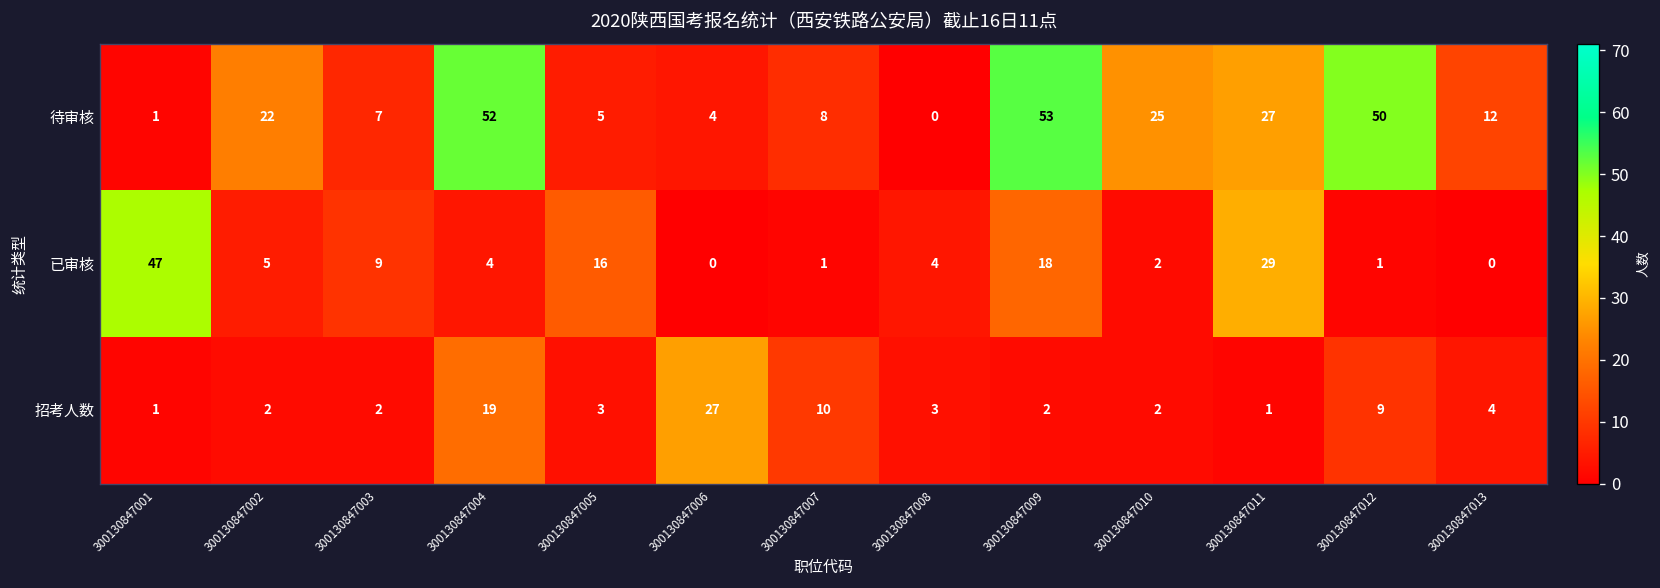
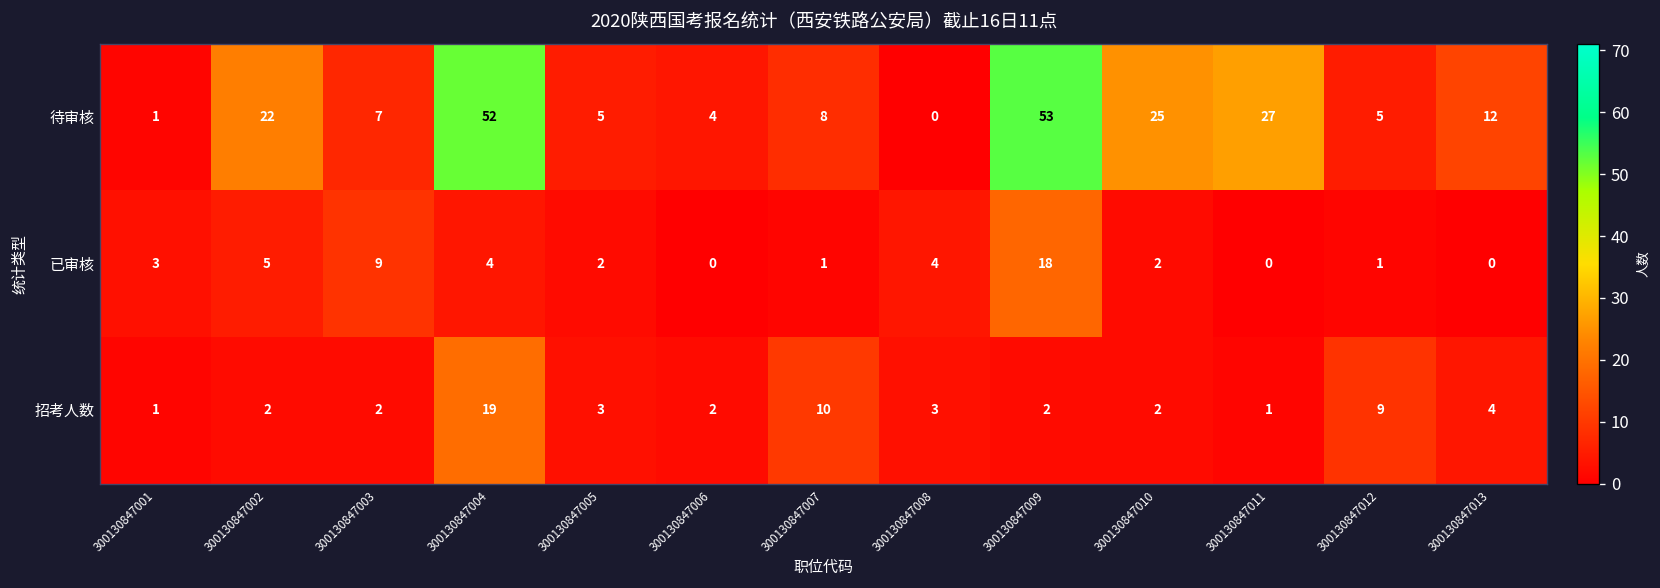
  {
    "待审核": {
      "300130847001": 1,
      "300130847002": 22,
      "300130847003": 7,
      "300130847004": 52,
      "300130847005": 5,
      "300130847006": 4,
      "300130847007": 8,
      "300130847008": 0,
      "300130847009": 53,
      "300130847010": 25,
      "300130847011": 27,
-     "300130847012": 50,
+     "300130847012": 5,
      "300130847013": 12
    },
    "已审核": {
-     "300130847001": 47,
+     "300130847001": 3,
      "300130847002": 5,
      "300130847003": 9,
      "300130847004": 4,
-     "300130847005": 16,
+     "300130847005": 2,
      "300130847006": 0,
      "300130847007": 1,
      "300130847008": 4,
      "300130847009": 18,
      "300130847010": 2,
-     "300130847011": 29,
+     "300130847011": 0,
      "300130847012": 1,
      "300130847013": 0
    },
    "招考人数": {
      "300130847001": 1,
      "300130847002": 2,
      "300130847003": 2,
      "300130847004": 19,
      "300130847005": 3,
-     "300130847006": 27,
+     "300130847006": 2,
      "300130847007": 10,
      "300130847008": 3,
      "300130847009": 2,
      "300130847010": 2,
      "300130847011": 1,
      "300130847012": 9,
      "300130847013": 4
    }
  }
